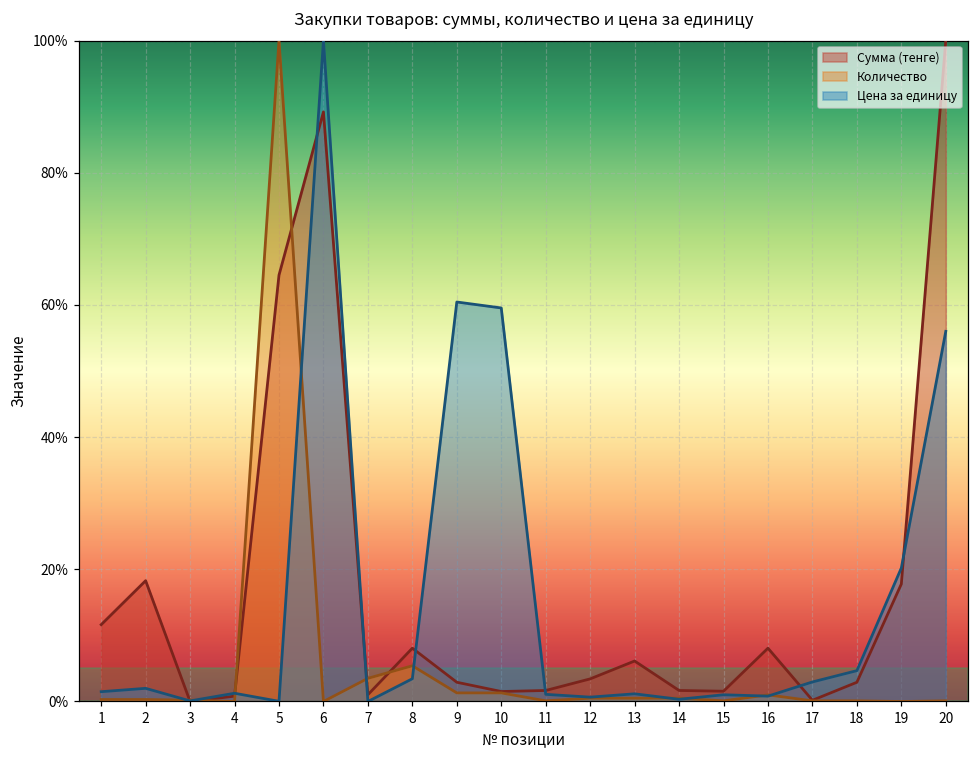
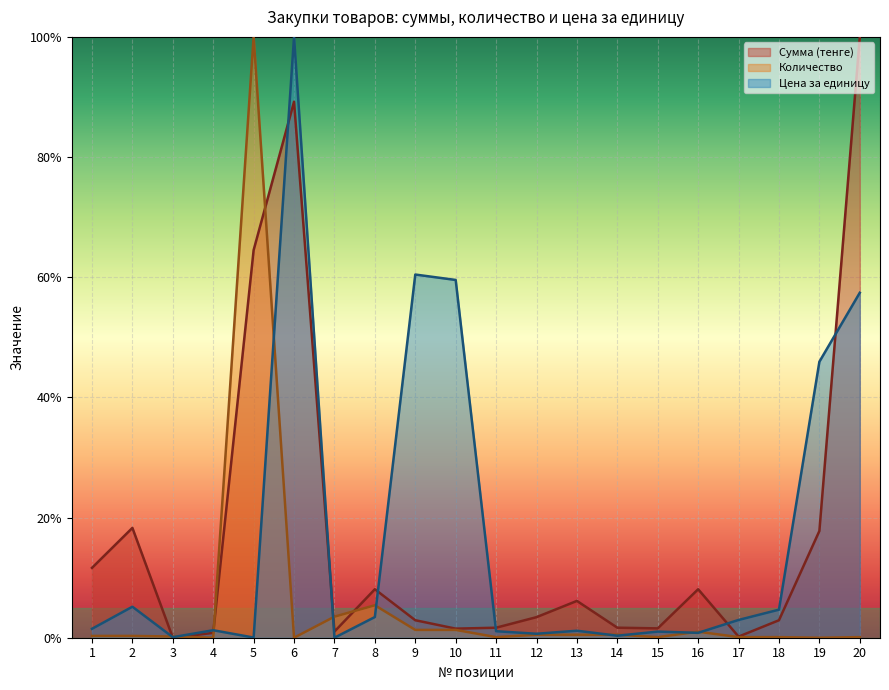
  {
    "Цена за единицу": {
      "1": "1%",
-     "2": "2%",
+     "2": "5%",
      "4": "1%",
      "5": "0%",
      "6": "100%",
      "7": "0%",
      "8": "3%",
      "9": "60%",
      "10": "60%",
      "11": "1%",
      "13": "1%",
      "15": "1%",
      "17": "3%",
      "18": "5%",
-     "19": "20%",
-     "20": "56%"
+     "19": "46%",
+     "20": "57%"
    }
  }
